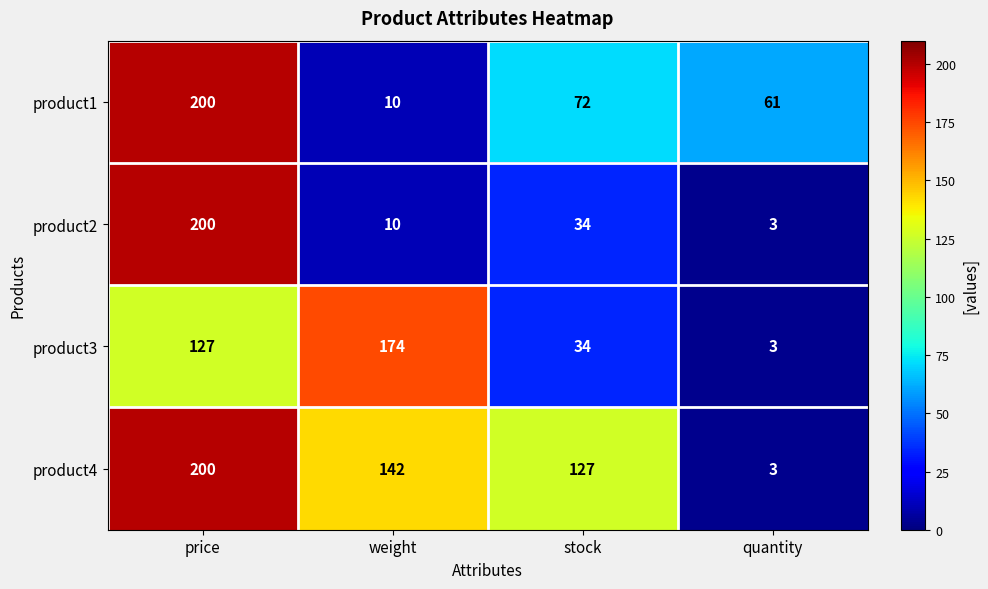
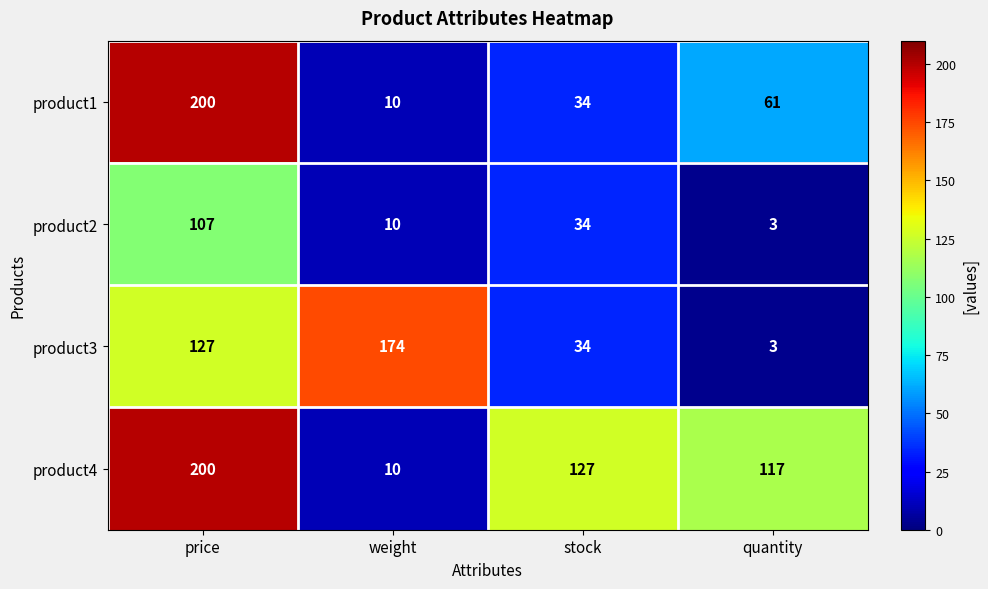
  {
    "product1": {
      "price": 200,
      "weight": 10,
-     "stock": 72,
+     "stock": 34,
      "quantity": 61
    },
    "product2": {
-     "price": 200,
+     "price": 107,
      "weight": 10,
      "stock": 34,
      "quantity": 3
    },
    "product3": {
      "price": 127,
      "weight": 174,
      "stock": 34,
      "quantity": 3
    },
    "product4": {
      "price": 200,
-     "weight": 142,
+     "weight": 10,
      "stock": 127,
-     "quantity": 3
+     "quantity": 117
    }
  }
